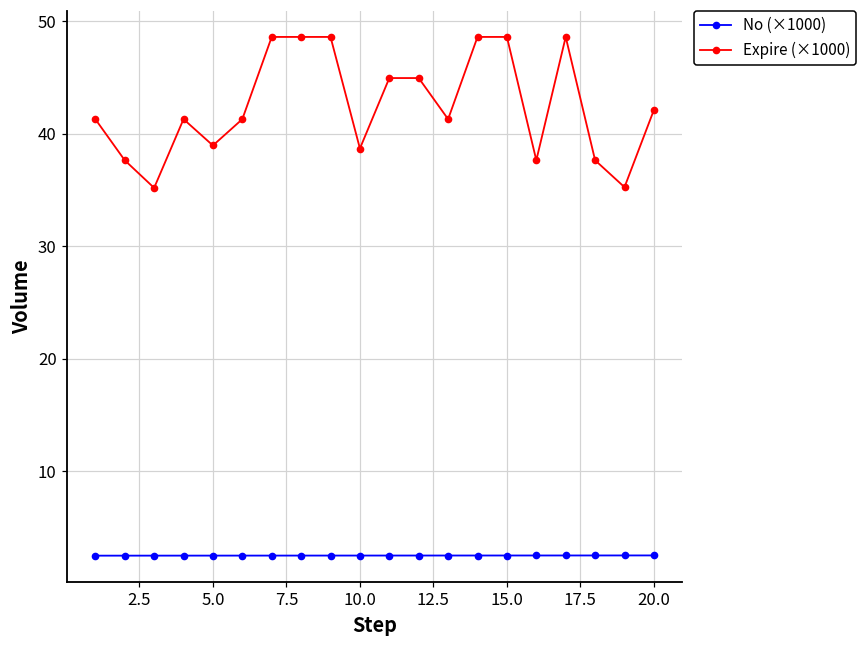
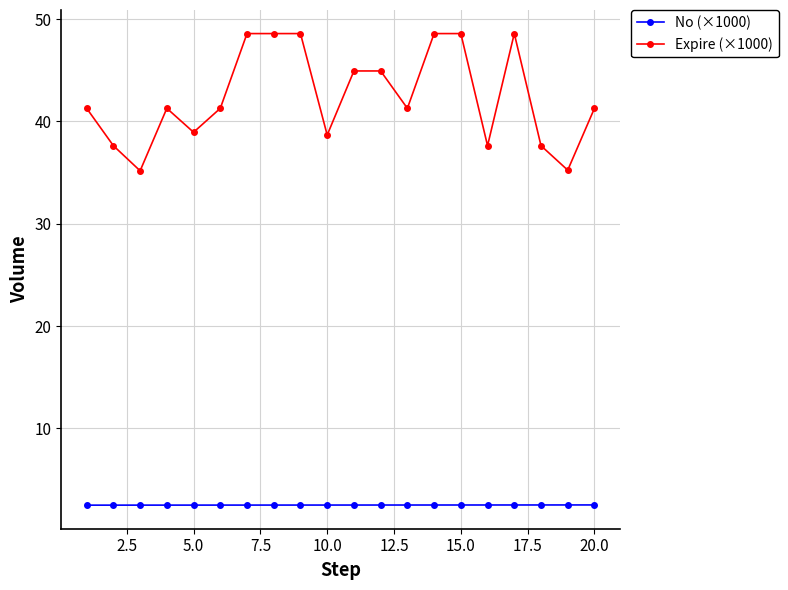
  {
    "No (×1000)": {
      "5.0": 2.5,
      "10.0": 2.5,
      "15.0": 2.5,
      "20.0": 2.5
    },
    "Expire (×1000)": {
      "5.0": 38.9,
      "10.0": 38.7,
      "15.0": 48.6,
-     "20.0": 42.1
+     "20.0": 41.3
    }
  }
